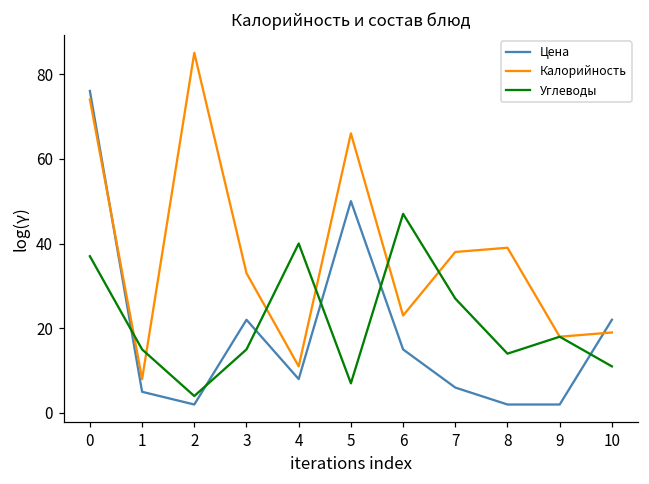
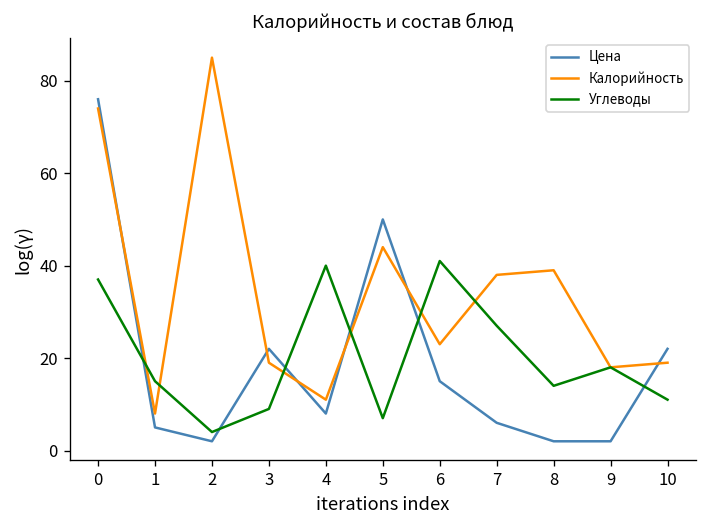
  {
    "Цена": {
      "0": 76,
      "1": 5,
      "2": 2,
      "3": 22,
      "4": 8,
      "5": 50,
      "6": 15,
      "7": 6,
      "8": 2,
      "9": 2,
      "10": 22
    },
    "Калорийность": {
      "0": 74,
      "1": 8,
      "2": 85,
-     "3": 33,
+     "3": 19,
      "4": 11,
-     "5": 66,
+     "5": 44,
      "6": 23,
      "7": 38,
      "8": 39,
      "10": 19
    },
    "Углеводы": {
      "0": 37,
      "1": 15,
      "2": 4,
-     "3": 15,
+     "3": 9,
      "4": 40,
      "5": 7,
-     "6": 47,
+     "6": 41,
      "7": 27,
      "8": 14,
      "10": 11
    }
  }
